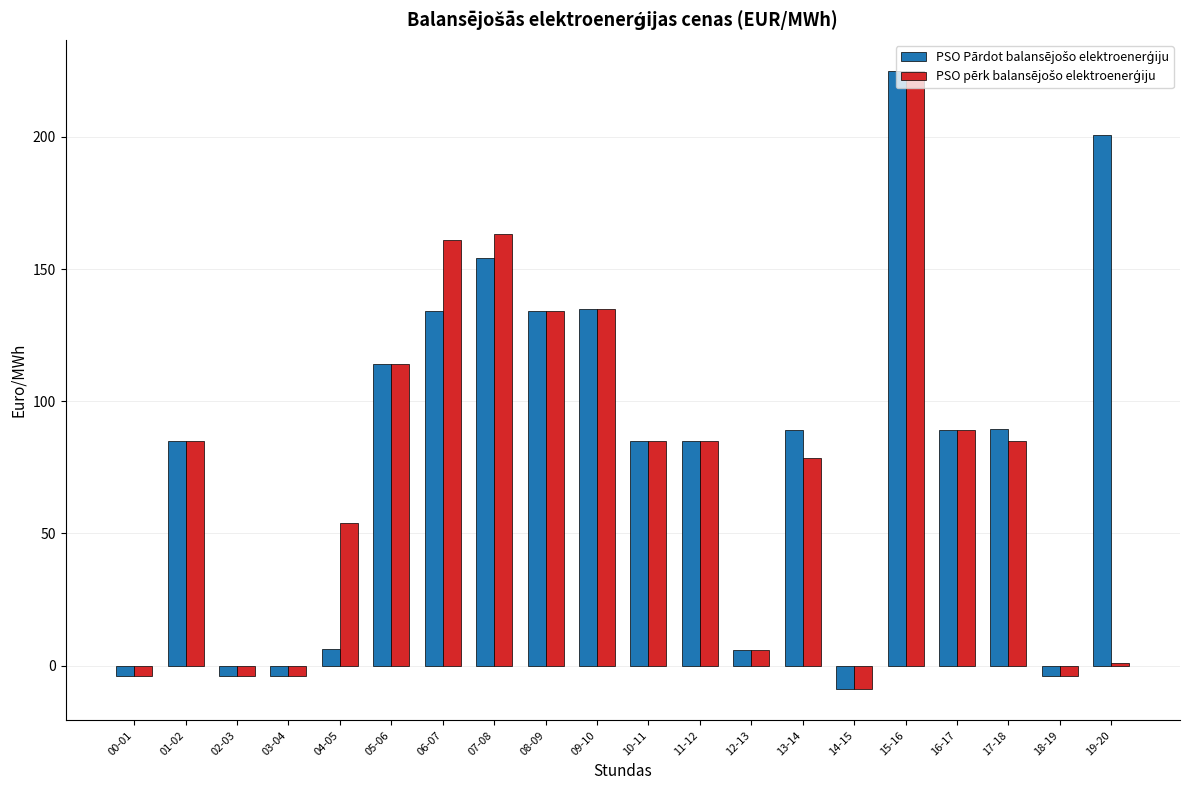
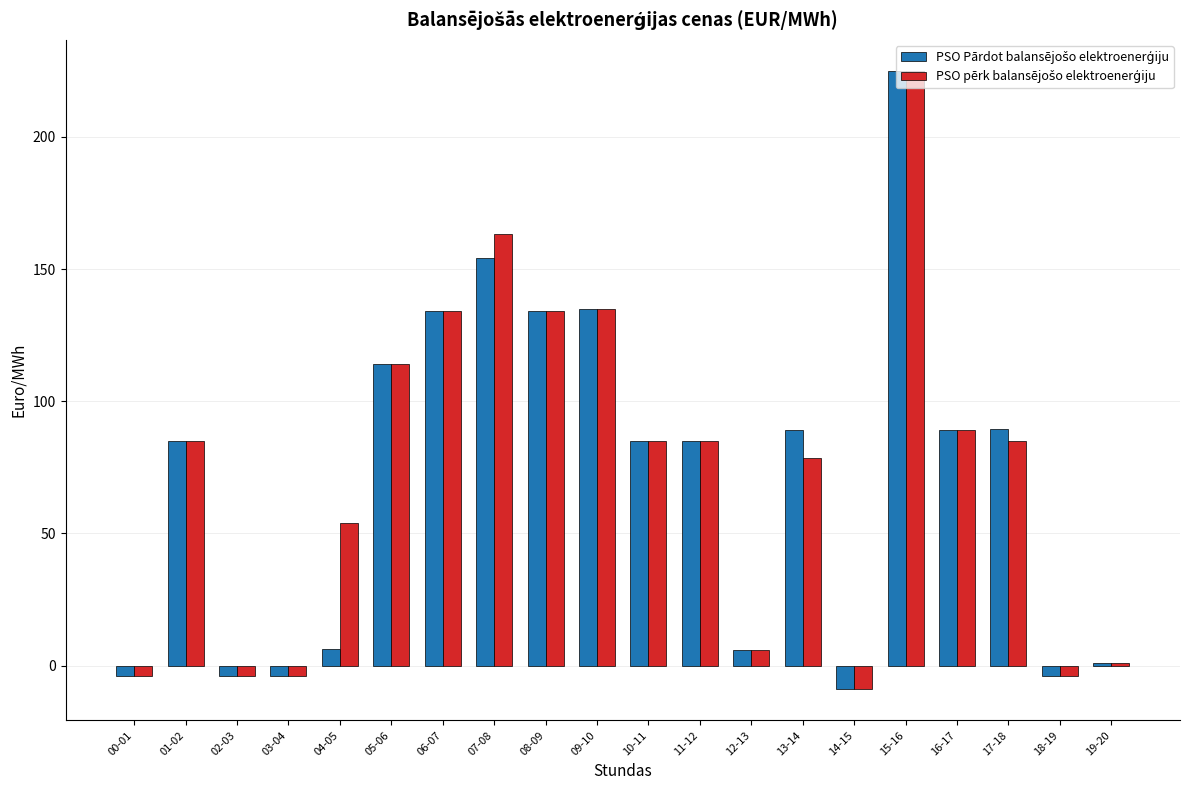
  {
    "PSO Pārdot balansējošo elektroenerģiju": {
      "00-01": -4,
      "01-02": 85,
      "02-03": -4,
      "03-04": -4,
      "04-05": 6,
      "05-06": 114,
      "06-07": 134,
      "07-08": 154,
      "08-09": 134,
      "09-10": 135,
      "10-11": 85,
      "11-12": 85,
      "12-13": 6,
      "13-14": 89,
      "14-15": -9,
      "16-17": 89,
      "17-18": 90,
      "18-19": -4,
-     "19-20": 201
+     "19-20": 1
    },
    "PSO pērk balansējošo elektroenerģiju": {
      "00-01": -4,
      "01-02": 85,
      "02-03": -4,
      "03-04": -4,
      "04-05": 54,
      "05-06": 114,
-     "06-07": 161,
+     "06-07": 134,
      "07-08": 163,
      "08-09": 134,
      "09-10": 135,
      "10-11": 85,
      "11-12": 85,
      "12-13": 6,
      "13-14": 78,
      "14-15": -9,
      "16-17": 89,
      "17-18": 85,
      "18-19": -4,
      "19-20": 1
    }
  }
